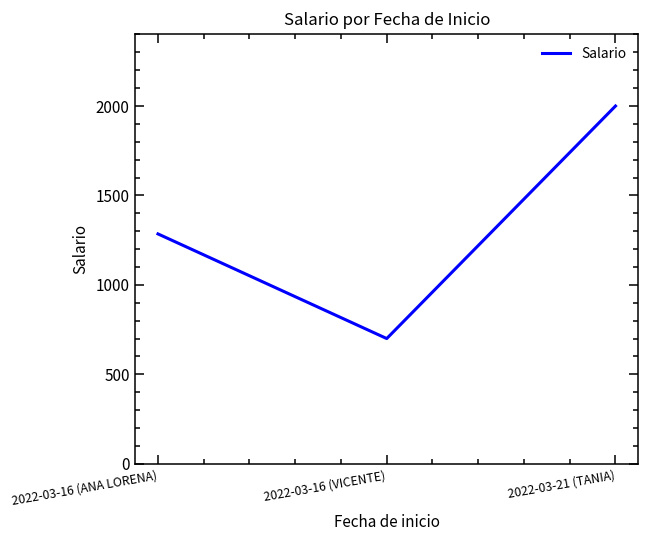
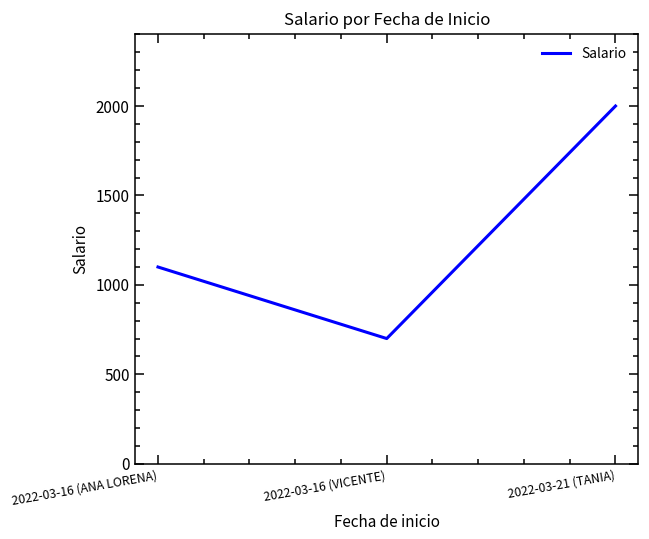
  {
-   "2022-03-16 (ANA LORENA)": 1290,
+   "2022-03-16 (ANA LORENA)": 1100,
    "2022-03-16 (VICENTE)": 700,
    "2022-03-21 (TANIA)": 2000
  }
